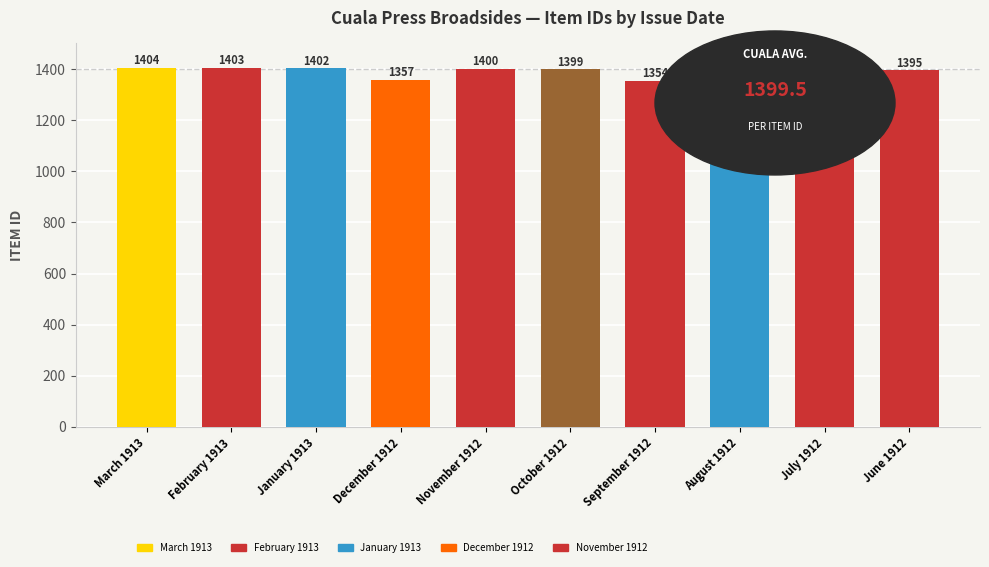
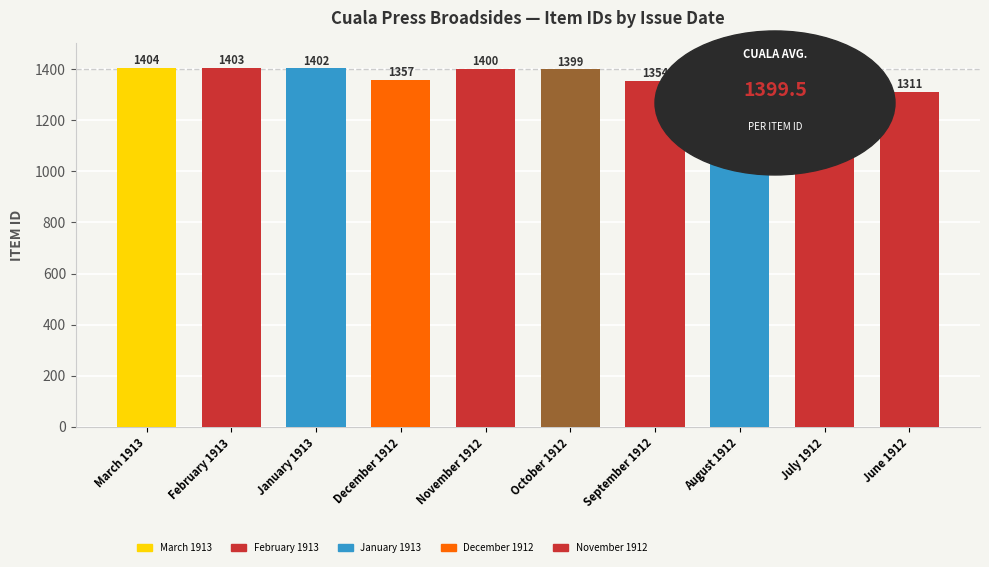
  {
    "March 1913": 1404,
    "February 1913": 1403,
    "January 1913": 1402,
    "December 1912": 1357,
    "November 1912": 1400,
    "October 1912": 1399,
    "September 1912": 1354,
-   "June 1912": 1395
+   "June 1912": 1311
  }
